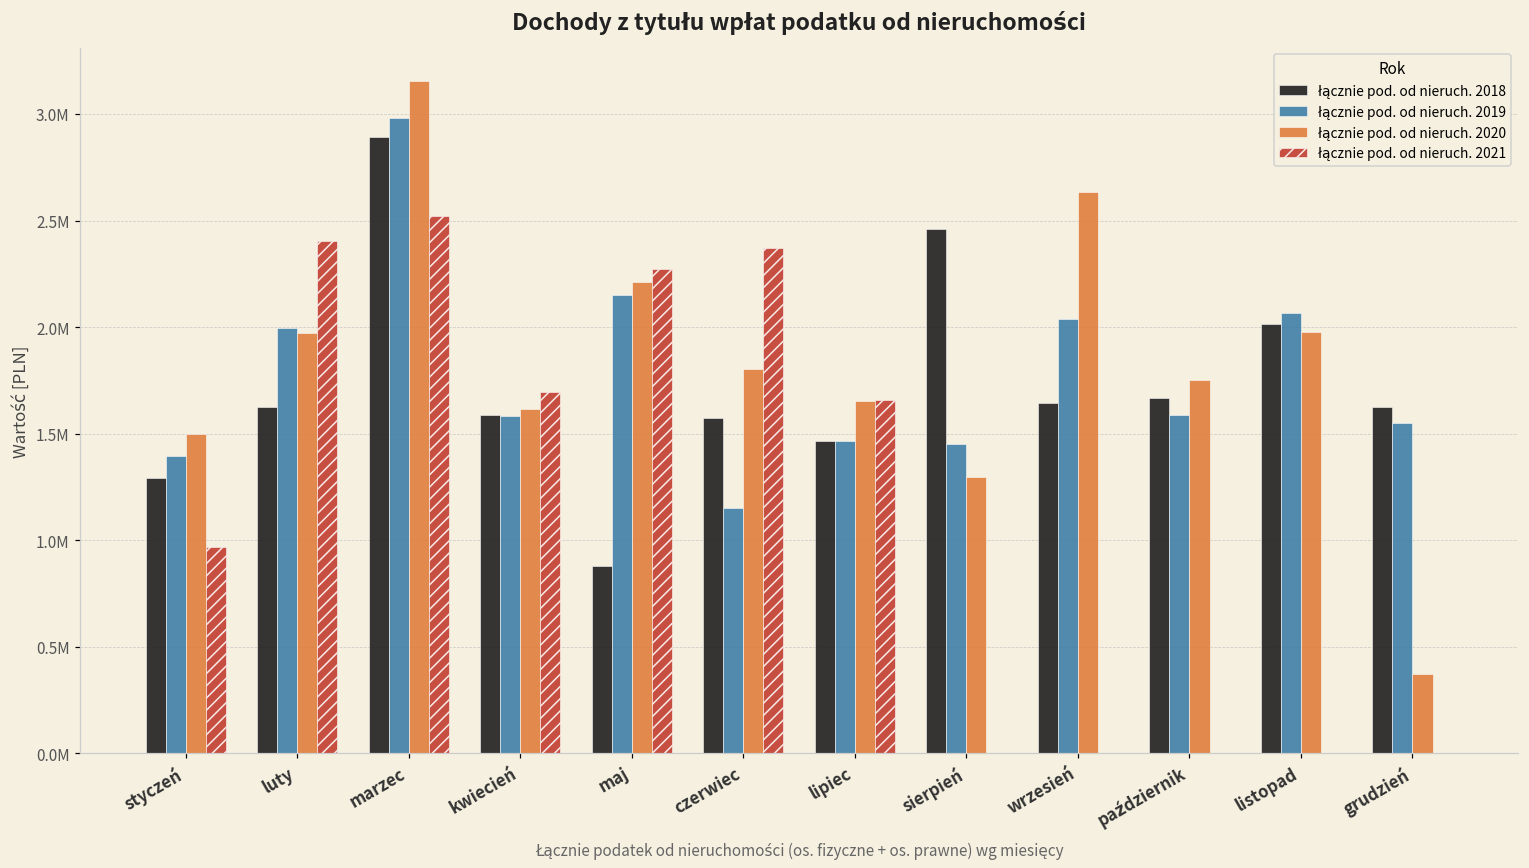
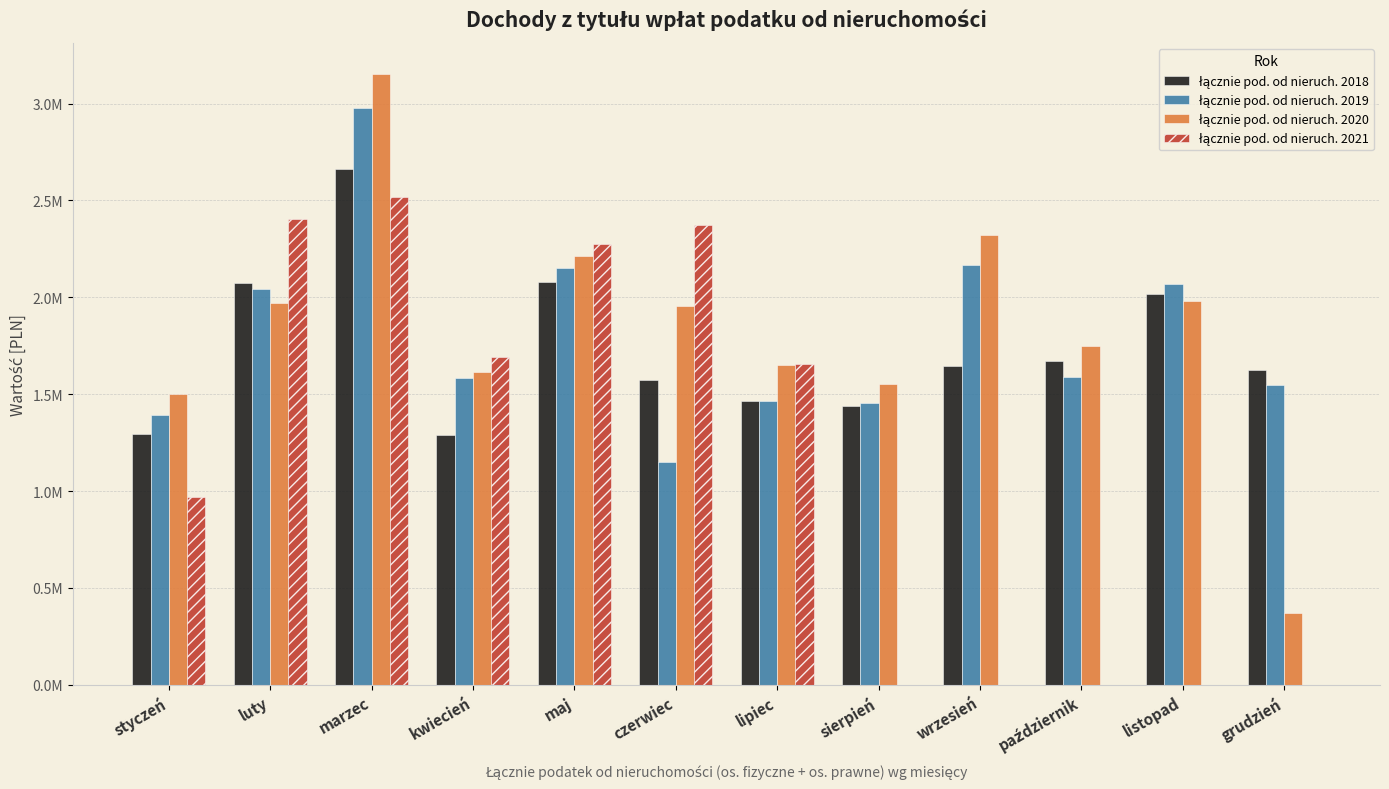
  {
    "łącznie pod. od nieruch. 2018": {
      "styczeń": 1290000,
-     "luty": 1620000,
-     "marzec": 2890000,
-     "kwiecień": 1590000,
-     "maj": 880000,
+     "luty": 2070000,
+     "marzec": 2660000,
+     "kwiecień": 1290000,
+     "maj": 2080000,
      "czerwiec": 1580000,
      "lipiec": 1470000,
-     "sierpień": 2460000,
+     "sierpień": 1440000,
      "wrzesień": 1650000,
      "październik": 1670000,
      "listopad": 2020000,
      "grudzień": 1620000
    },
    "łącznie pod. od nieruch. 2019": {
      "styczeń": 1390000,
-     "luty": 1990000,
+     "luty": 2040000,
      "marzec": 2980000,
      "kwiecień": 1580000,
      "maj": 2150000,
      "czerwiec": 1150000,
      "lipiec": 1470000,
      "sierpień": 1450000,
-     "wrzesień": 2040000,
+     "wrzesień": 2170000,
      "październik": 1590000,
      "listopad": 2070000,
      "grudzień": 1550000
    },
    "łącznie pod. od nieruch. 2020": {
      "styczeń": 1500000,
      "luty": 1970000,
      "marzec": 3150000,
      "kwiecień": 1610000,
      "maj": 2210000,
-     "czerwiec": 1800000,
+     "czerwiec": 1950000,
      "lipiec": 1650000,
-     "sierpień": 1300000,
-     "wrzesień": 2630000,
+     "sierpień": 1550000,
+     "wrzesień": 2320000,
      "październik": 1750000,
      "listopad": 1980000,
      "grudzień": 370000
    },
    "łącznie pod. od nieruch. 2021": {
      "styczeń": 970000,
      "luty": 2400000,
      "marzec": 2520000,
      "kwiecień": 1690000,
      "maj": 2270000,
      "czerwiec": 2370000,
      "lipiec": 1660000,
      "sierpień": 0,
      "wrzesień": 0,
      "październik": 0,
      "listopad": 0,
      "grudzień": 0
    }
  }
